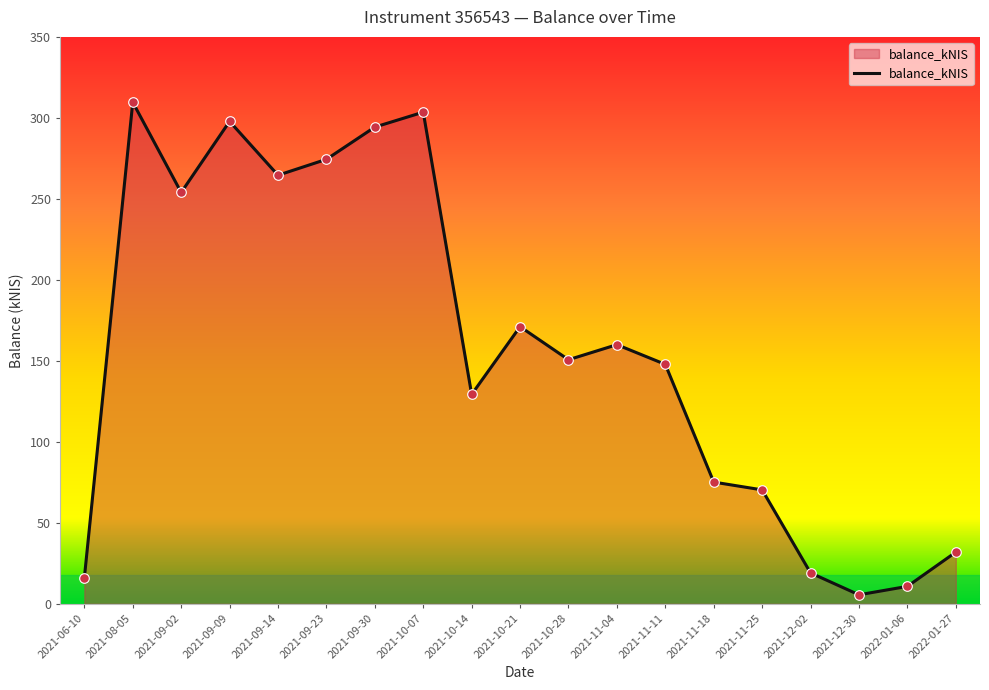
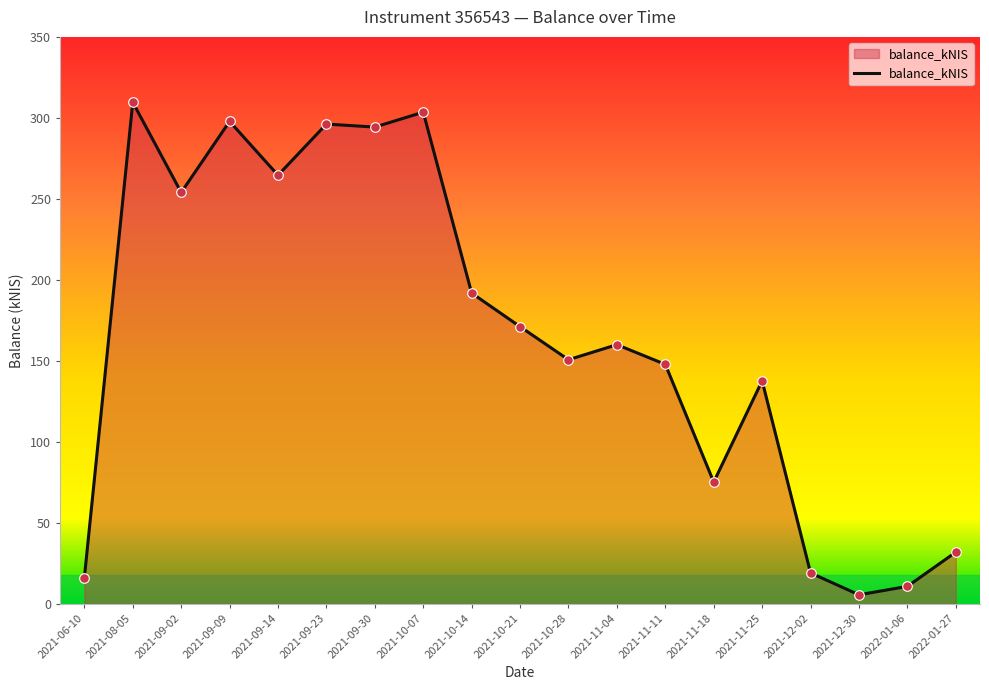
  {
    "2021-08-05": 310,
    "2021-09-02": 254,
    "2021-09-09": 298,
    "2021-09-14": 265,
-   "2021-09-23": 274,
+   "2021-09-23": 296,
    "2021-09-30": 294,
    "2021-10-07": 304,
-   "2021-10-14": 129,
+   "2021-10-14": 192,
    "2021-10-21": 171,
    "2021-10-28": 151,
    "2021-11-04": 160,
    "2021-11-11": 148,
    "2021-11-18": 75,
-   "2021-11-25": 70,
+   "2021-11-25": 138,
    "2021-12-02": 19,
    "2022-01-27": 32
  }
